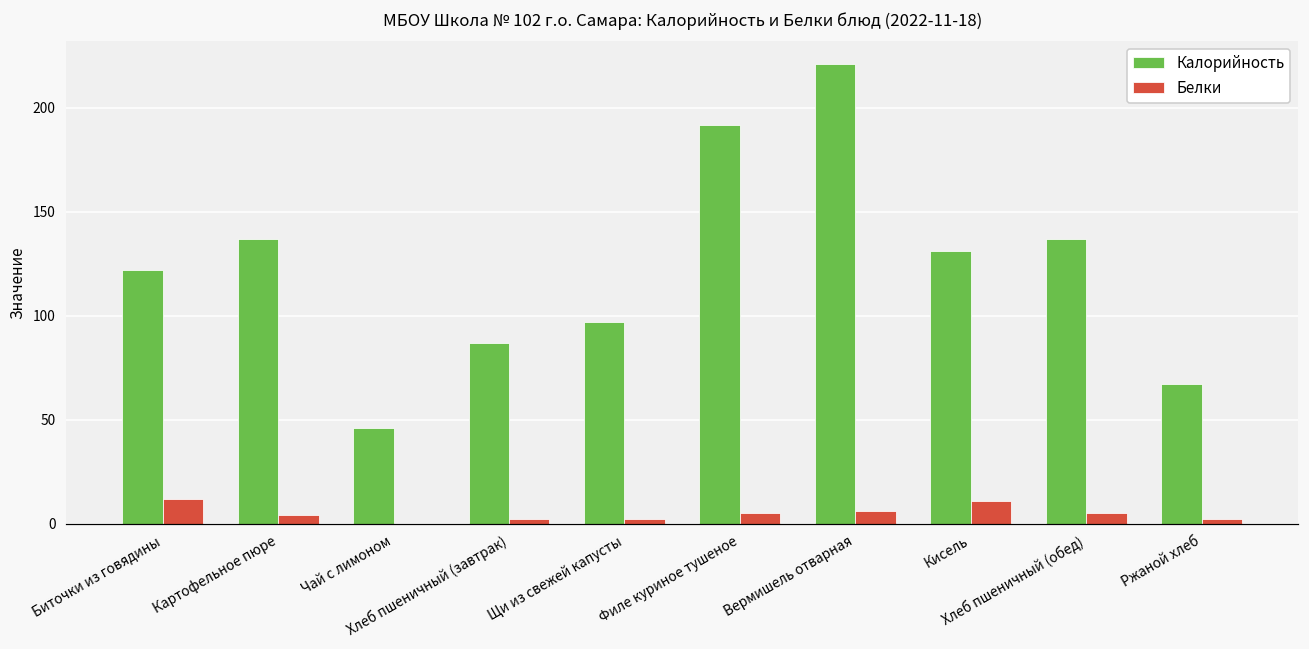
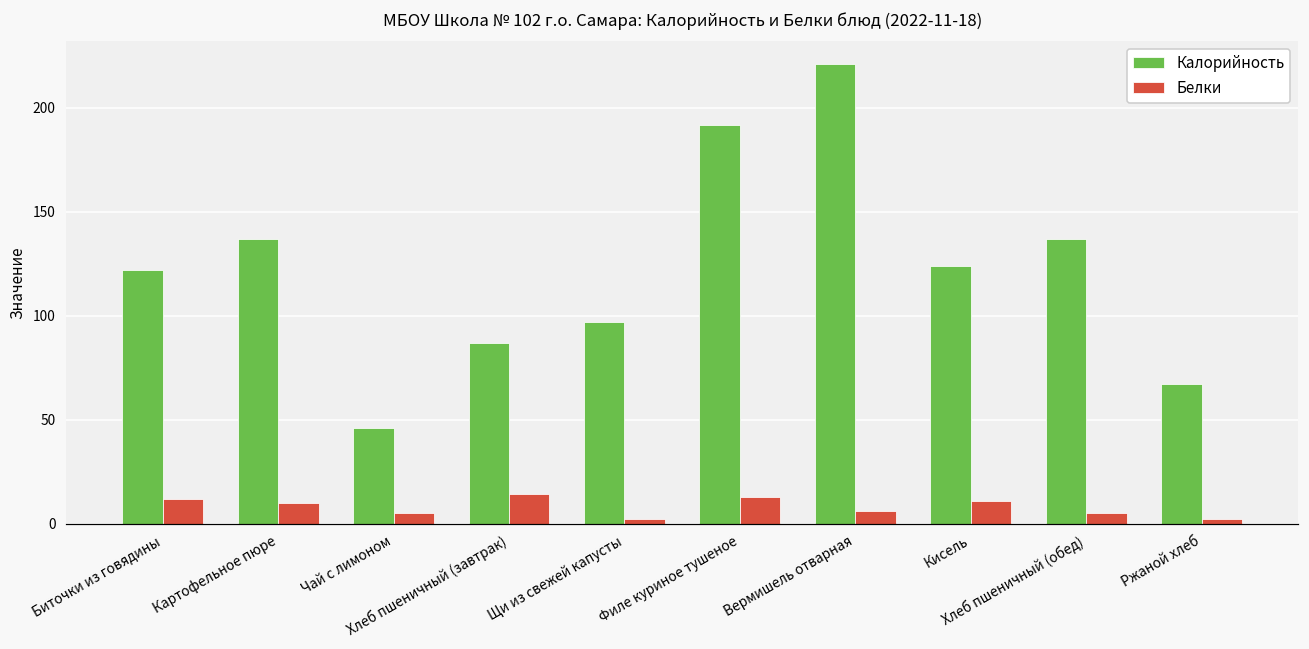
  {
    "Калорийность": {
      "Биточки из говядины": 122,
      "Картофельное пюре": 137,
      "Чай с лимоном": 46,
      "Хлеб пшеничный (завтрак)": 87,
      "Щи из свежей капусты": 97,
      "Филе куриное тушеное": 192,
      "Вермишель отварная": 221,
-     "Кисель": 131,
+     "Кисель": 124,
      "Хлеб пшеничный (обед)": 137,
      "Ржаной хлеб": 67
    },
    "Белки": {
      "Биточки из говядины": 12,
-     "Картофельное пюре": 4,
-     "Чай с лимоном": 0,
-     "Хлеб пшеничный (завтрак)": 2,
+     "Картофельное пюре": 10,
+     "Чай с лимоном": 5,
+     "Хлеб пшеничный (завтрак)": 14,
      "Щи из свежей капусты": 2,
-     "Филе куриное тушеное": 5,
+     "Филе куриное тушеное": 13,
      "Вермишель отварная": 6,
      "Кисель": 11,
      "Хлеб пшеничный (обед)": 5,
      "Ржаной хлеб": 2
    }
  }
